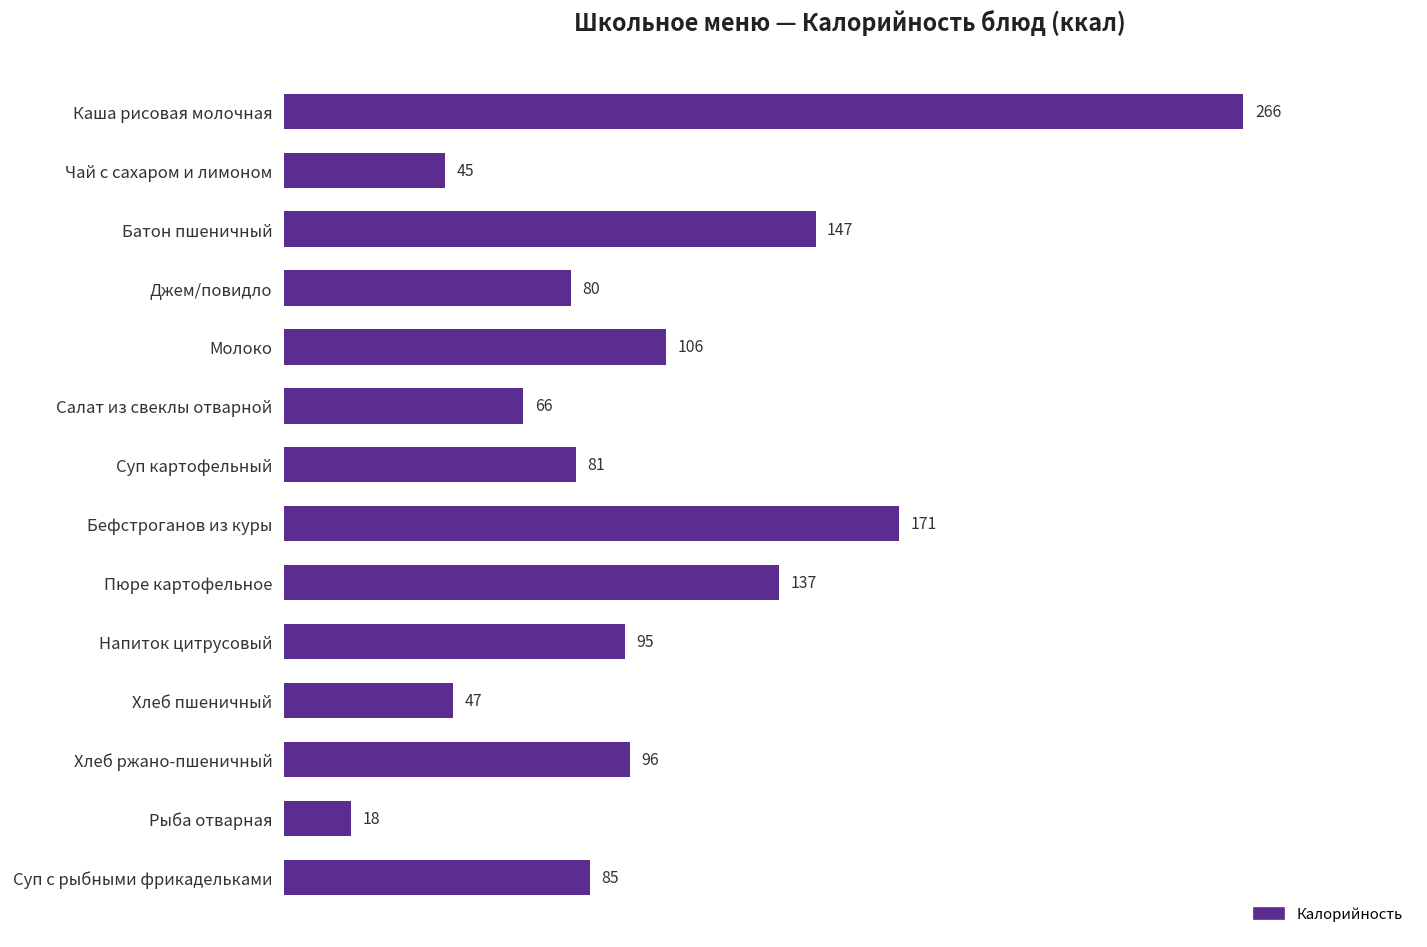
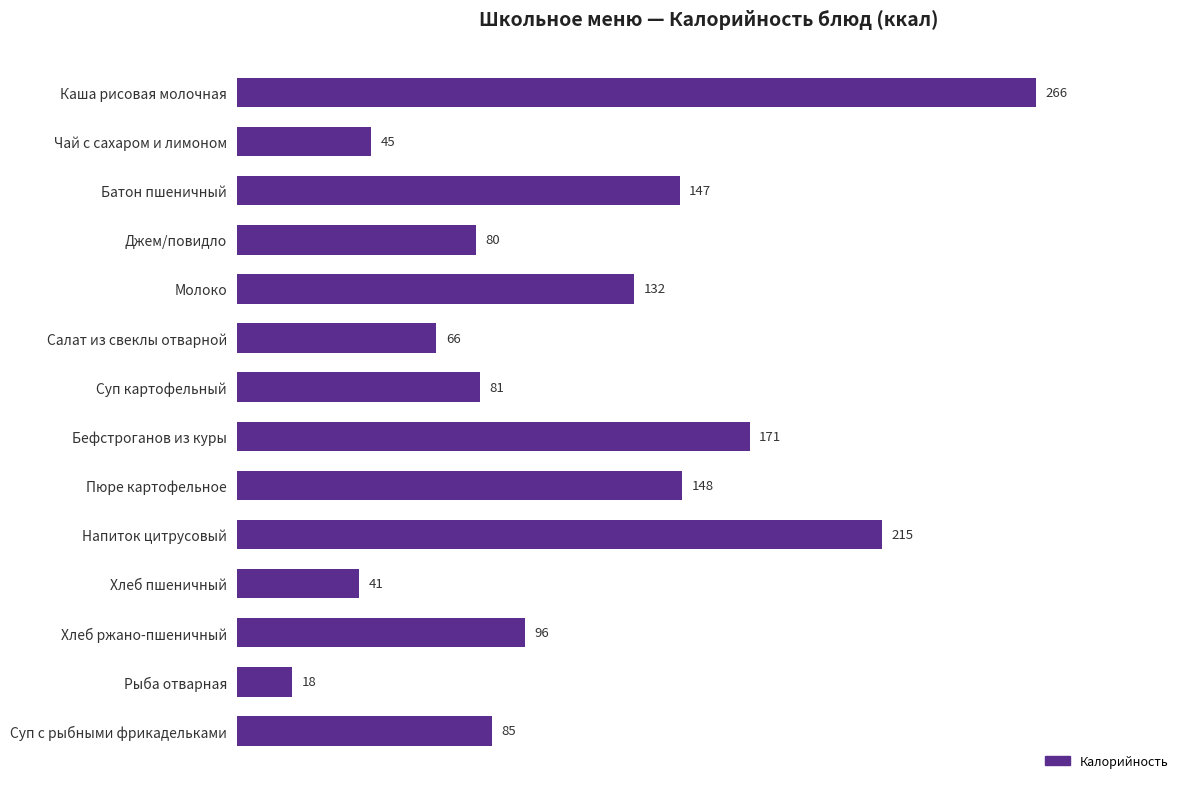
  {
    "Каша рисовая молочная": 266,
    "Чай с сахаром и лимоном": 45,
    "Батон пшеничный": 147,
    "Джем/повидло": 80,
-   "Молоко": 106,
+   "Молоко": 132,
    "Салат из свеклы отварной": 66,
    "Суп картофельный": 81,
    "Бефстроганов из куры": 171,
-   "Пюре картофельное": 137,
-   "Напиток цитрусовый": 95,
-   "Хлеб пшеничный": 47,
+   "Пюре картофельное": 148,
+   "Напиток цитрусовый": 215,
+   "Хлеб пшеничный": 41,
    "Хлеб ржано-пшеничный": 96,
    "Рыба отварная": 18,
    "Суп с рыбными фрикадельками": 85
  }
